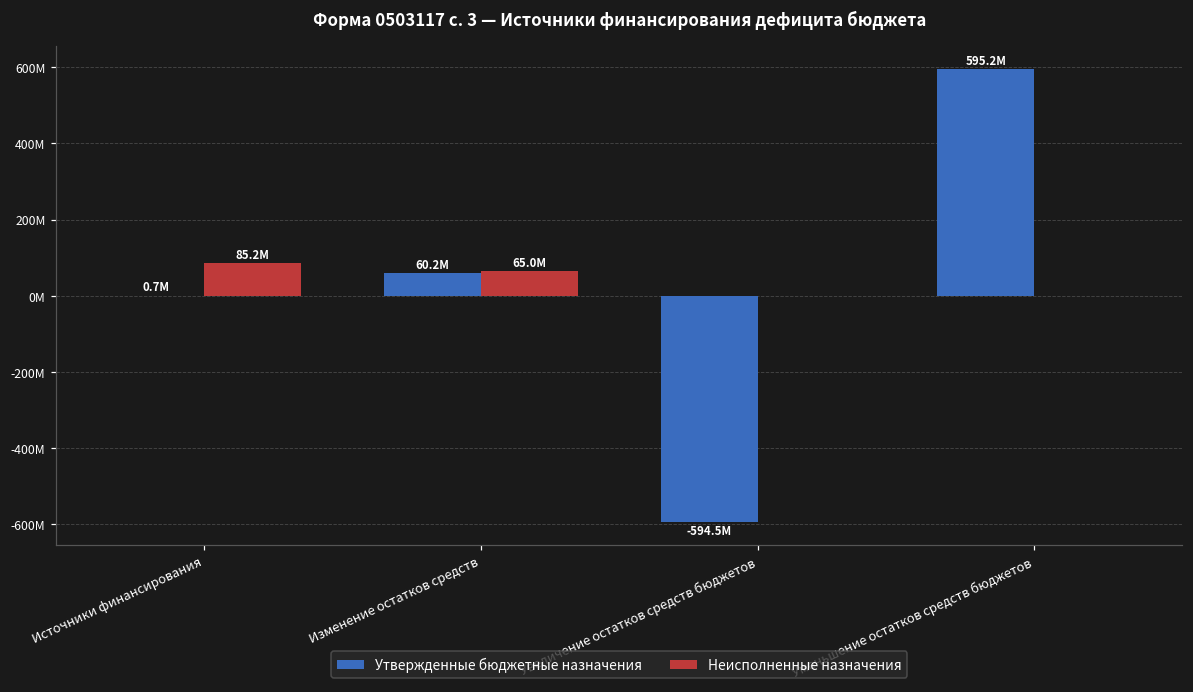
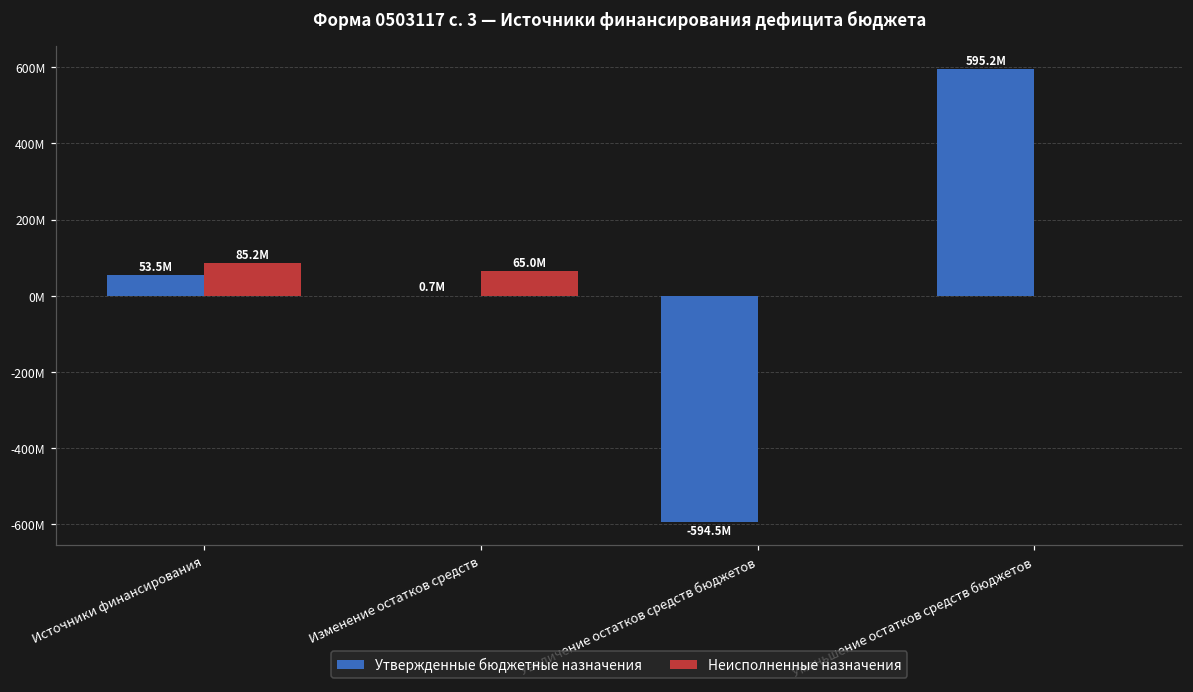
  {
    "Утвержденные бюджетные назначения": {
-     "Источники финансирования": "0.7M",
-     "Изменение остатков средств": "60.2M",
+     "Источники финансирования": "53.5M",
+     "Изменение остатков средств": "0.7M",
      "Увеличение остатков средств бюджетов": "-594.5M",
      "Уменьшение остатков средств бюджетов": "595.2M"
    },
    "Неисполненные назначения": {
      "Источники финансирования": "85.2M",
      "Изменение остатков средств": "65.0M"
    }
  }
